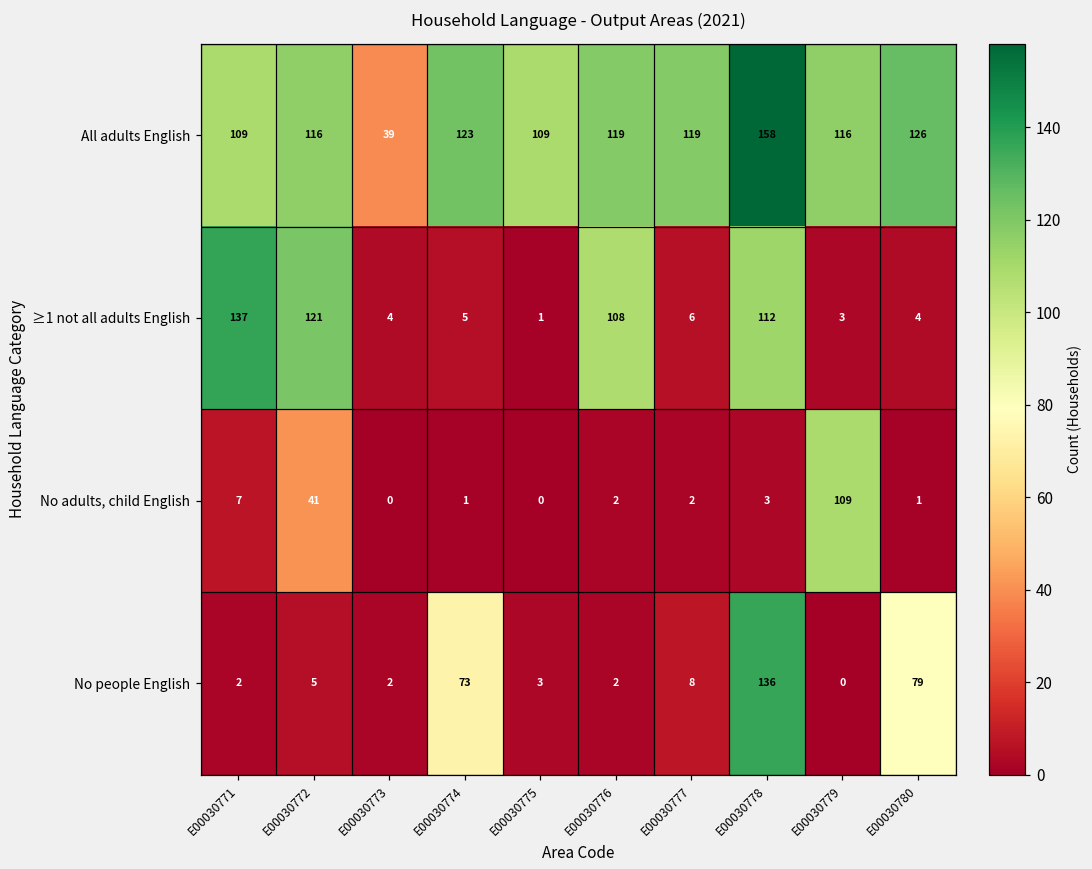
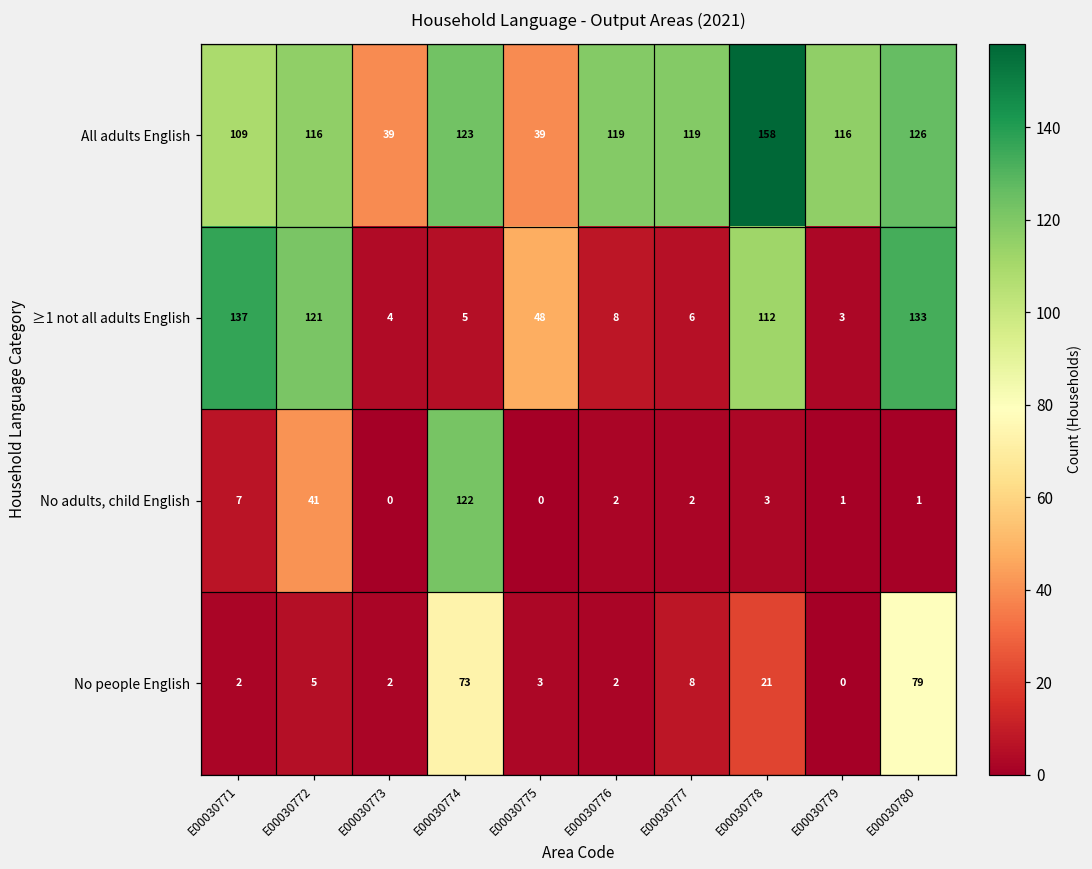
  {
    "All adults English": {
      "E00030771": 109,
      "E00030772": 116,
      "E00030773": 39,
      "E00030774": 123,
-     "E00030775": 109,
+     "E00030775": 39,
      "E00030776": 119,
      "E00030777": 119,
      "E00030778": 158,
      "E00030779": 116,
      "E00030780": 126
    },
    "≥1 not all adults English": {
      "E00030771": 137,
      "E00030772": 121,
      "E00030773": 4,
      "E00030774": 5,
-     "E00030775": 1,
-     "E00030776": 108,
+     "E00030775": 48,
+     "E00030776": 8,
      "E00030777": 6,
      "E00030778": 112,
      "E00030779": 3,
-     "E00030780": 4
+     "E00030780": 133
    },
    "No adults, child English": {
      "E00030771": 7,
      "E00030772": 41,
      "E00030773": 0,
-     "E00030774": 1,
+     "E00030774": 122,
      "E00030775": 0,
      "E00030776": 2,
      "E00030777": 2,
      "E00030778": 3,
-     "E00030779": 109,
+     "E00030779": 1,
      "E00030780": 1
    },
    "No people English": {
      "E00030771": 2,
      "E00030772": 5,
      "E00030773": 2,
      "E00030774": 73,
      "E00030775": 3,
      "E00030776": 2,
      "E00030777": 8,
-     "E00030778": 136,
+     "E00030778": 21,
      "E00030779": 0,
      "E00030780": 79
    }
  }
